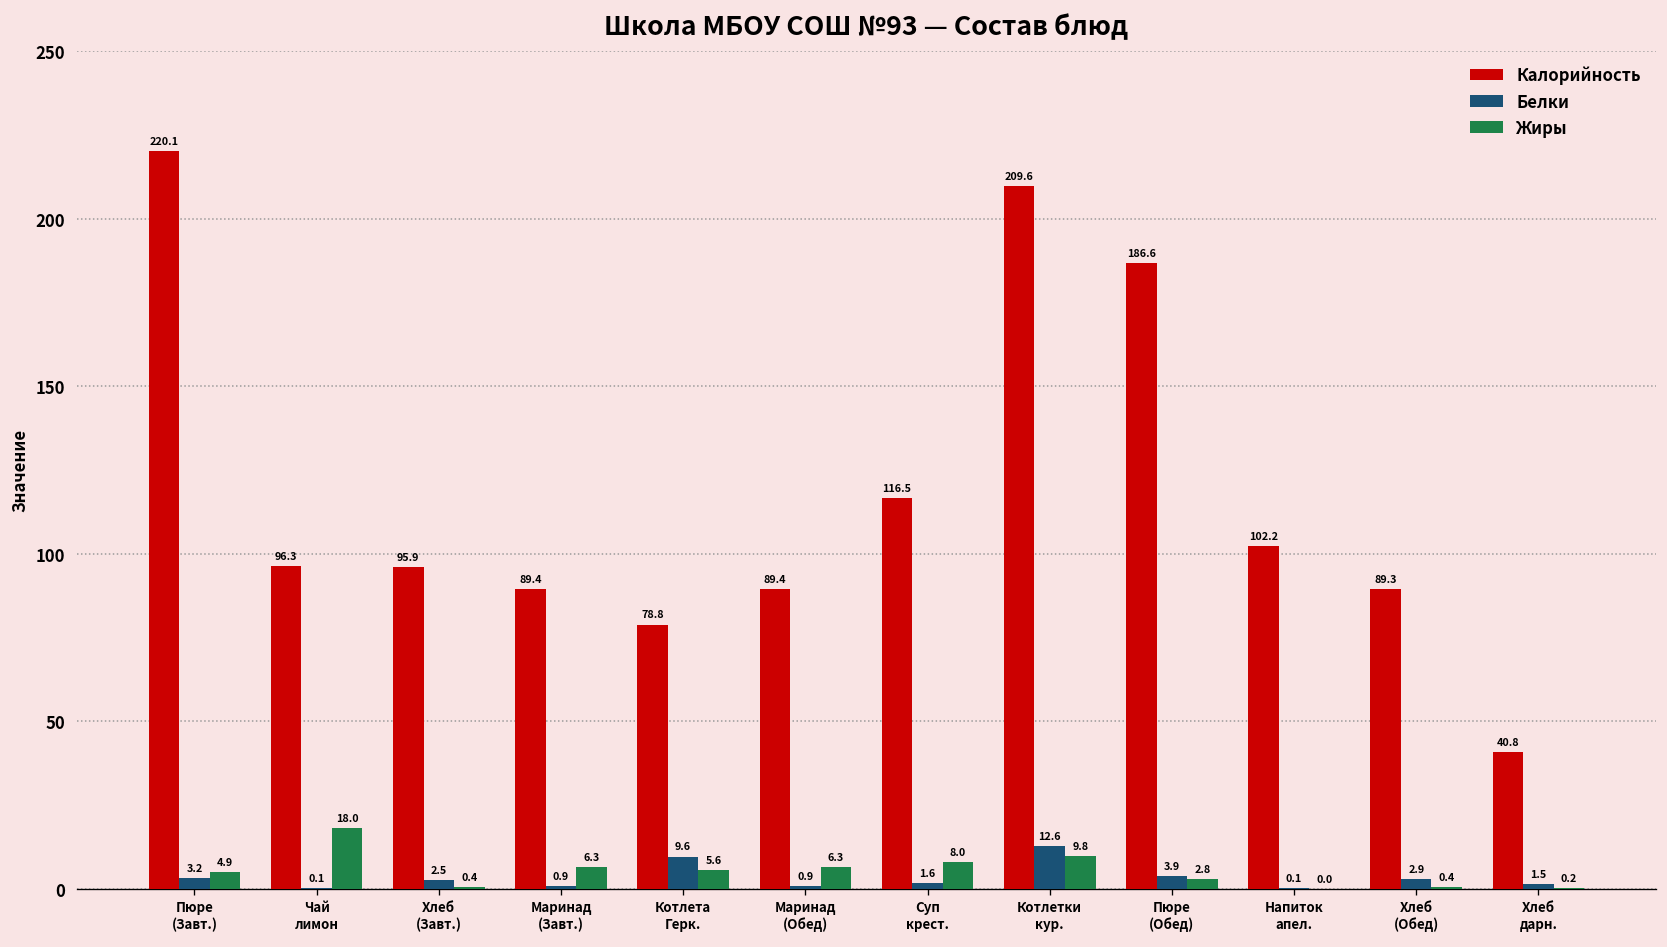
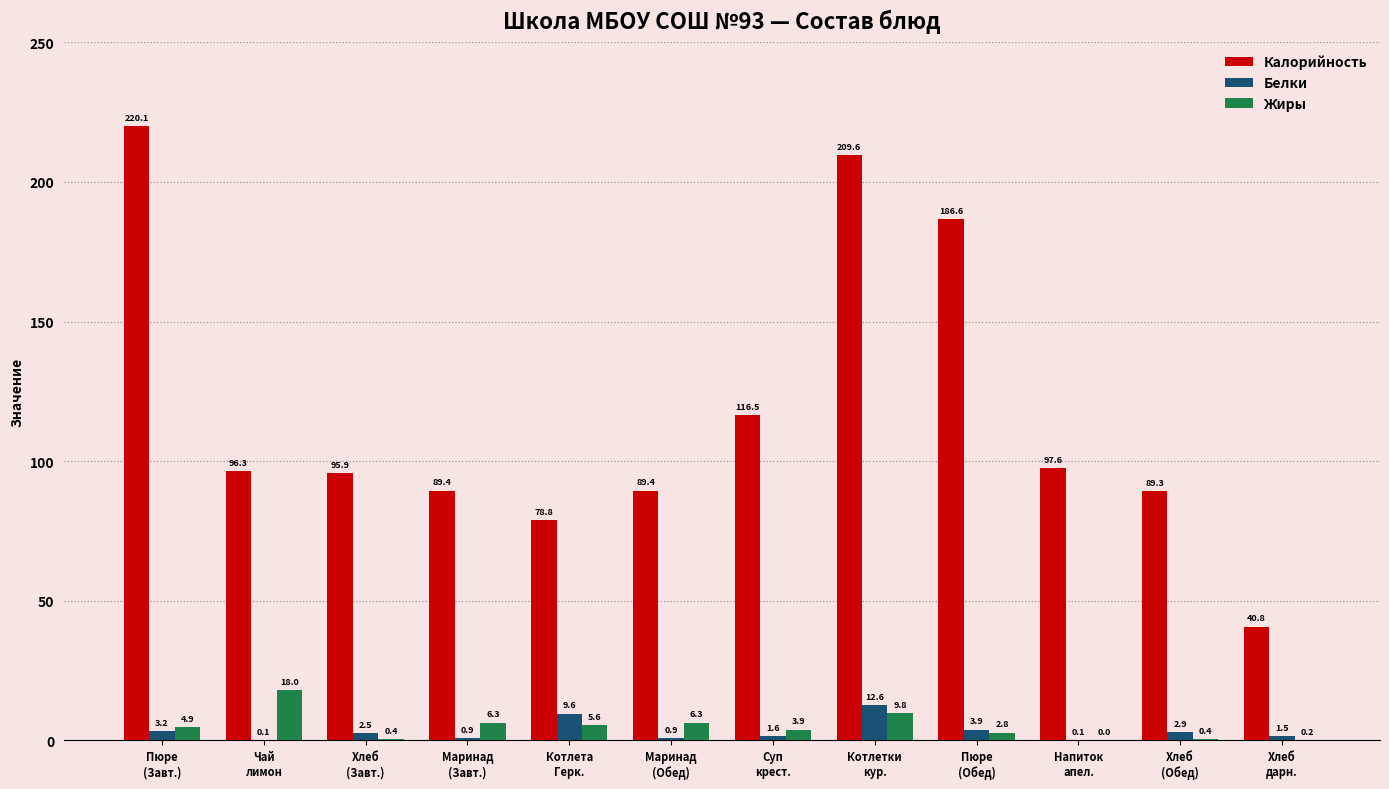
  {
    "Калорийность": {
      "Пюре (Завт.)": 220.1,
      "Чай лимон": 96.3,
      "Хлеб (Завт.)": 95.9,
      "Маринад (Завт.)": 89.4,
      "Котлета Герк.": 78.8,
      "Маринад (Обед)": 89.4,
      "Суп крест.": 116.5,
      "Котлетки кур.": 209.6,
      "Пюре (Обед)": 186.6,
-     "Напиток апел.": 102.2,
+     "Напиток апел.": 97.6,
      "Хлеб (Обед)": 89.3,
      "Хлеб дарн.": 40.8
    },
    "Белки": {
      "Пюре (Завт.)": 3.2,
      "Чай лимон": 0.1,
      "Хлеб (Завт.)": 2.5,
      "Маринад (Завт.)": 0.9,
      "Котлета Герк.": 9.6,
      "Маринад (Обед)": 0.9,
      "Суп крест.": 1.6,
      "Котлетки кур.": 12.6,
      "Пюре (Обед)": 3.9,
      "Напиток апел.": 0.1,
      "Хлеб (Обед)": 2.9,
      "Хлеб дарн.": 1.5
    },
    "Жиры": {
      "Пюре (Завт.)": 4.9,
      "Чай лимон": 18.0,
      "Хлеб (Завт.)": 0.4,
      "Маринад (Завт.)": 6.3,
      "Котлета Герк.": 5.6,
      "Маринад (Обед)": 6.3,
-     "Суп крест.": 8.0,
+     "Суп крест.": 3.9,
      "Котлетки кур.": 9.8,
      "Пюре (Обед)": 2.8,
      "Напиток апел.": 0.0,
      "Хлеб (Обед)": 0.4,
      "Хлеб дарн.": 0.2
    }
  }
